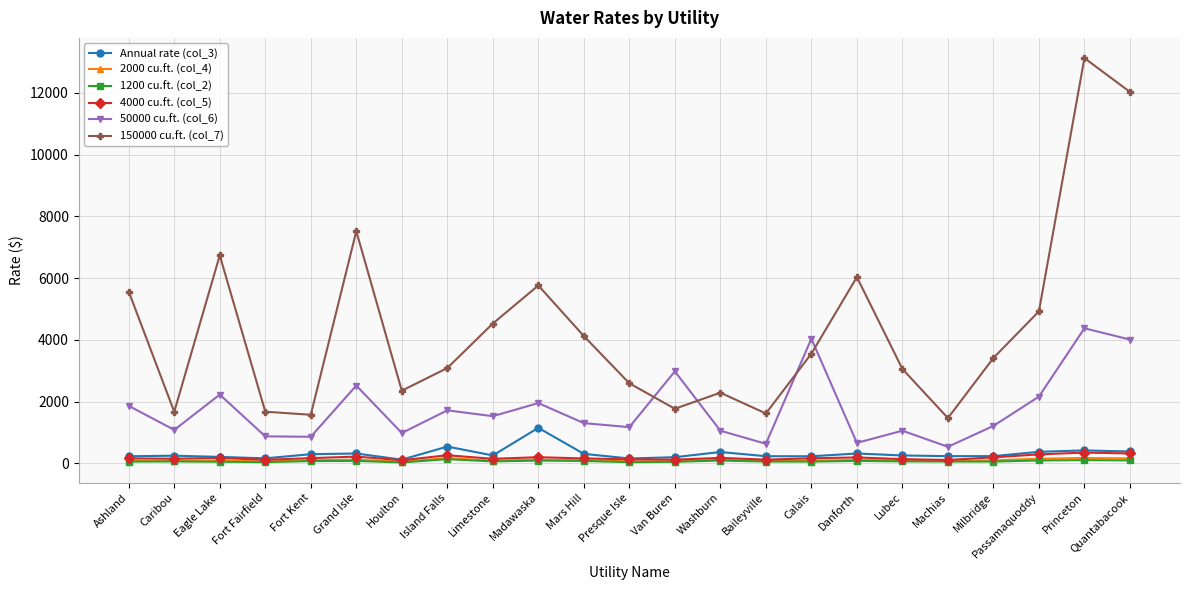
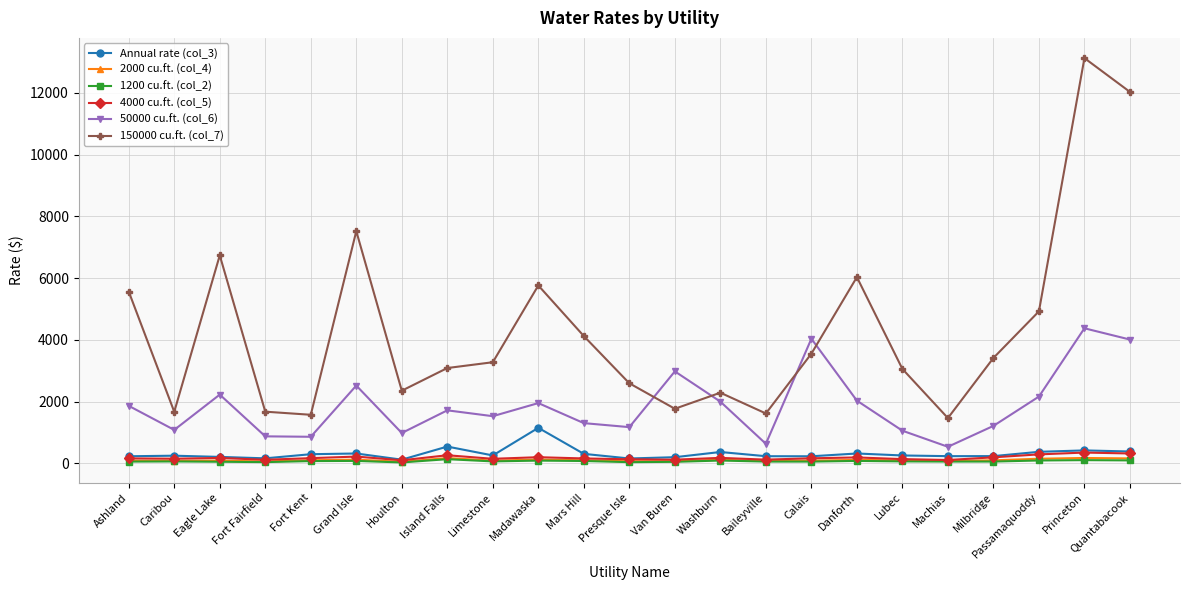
  {
    "Annual rate (col_3)": {
      "Caribou": 200,
      "Fort Kent": 300,
      "Grand Isle": 300,
      "Island Falls": 500,
      "Limestone": 300,
      "Madawaska": 1200,
      "Mars Hill": 300,
      "Washburn": 400,
      "Baileyville": 200,
      "Danforth": 300,
      "Lubec": 300,
      "Machias": 200,
      "Passamaquoddy": 400
    },
    "4000 cu.ft. (col_5)": {
      "Grand Isle": 200,
      "Island Falls": 300,
      "Passamaquoddy": 300
    },
    "50000 cu.ft. (col_6)": {
      "Ashland": 1900,
      "Caribou": 1100,
      "Eagle Lake": 2200,
      "Fort Fairfield": 900,
      "Fort Kent": 900,
      "Grand Isle": 2500,
      "Houlton": 1000,
      "Island Falls": 1700,
      "Limestone": 1500,
      "Madawaska": 2000,
      "Mars Hill": 1300,
      "Presque Isle": 1200,
      "Van Buren": 3000,
-     "Washburn": 1100,
+     "Washburn": 2000,
      "Baileyville": 600,
      "Calais": 4000,
-     "Danforth": 700,
+     "Danforth": 2000,
      "Lubec": 1100,
      "Machias": 500,
      "Milbridge": 1200,
      "Passamaquoddy": 2200,
      "Princeton": 4400,
      "Quantabacook": 4000
    },
    "150000 cu.ft. (col_7)": {
      "Ashland": 5600,
      "Caribou": 1700,
      "Eagle Lake": 6700,
      "Fort Fairfield": 1700,
      "Fort Kent": 1600,
      "Grand Isle": 7500,
      "Houlton": 2400,
      "Island Falls": 3100,
-     "Limestone": 4500,
+     "Limestone": 3300,
      "Madawaska": 5800,
      "Mars Hill": 4100,
      "Presque Isle": 2600,
      "Van Buren": 1800,
      "Washburn": 2300,
      "Baileyville": 1600,
      "Calais": 3600,
      "Danforth": 6000,
      "Lubec": 3100,
      "Machias": 1500,
      "Milbridge": 3400,
      "Passamaquoddy": 4900,
      "Princeton": 13100,
      "Quantabacook": 12000
    }
  }
